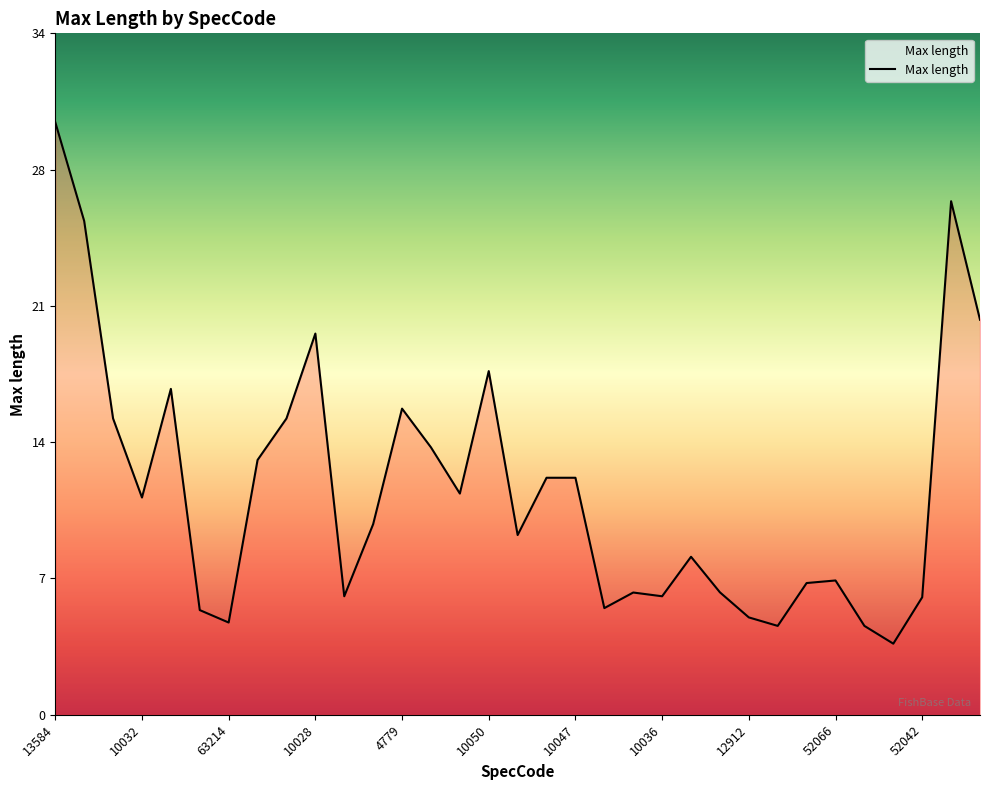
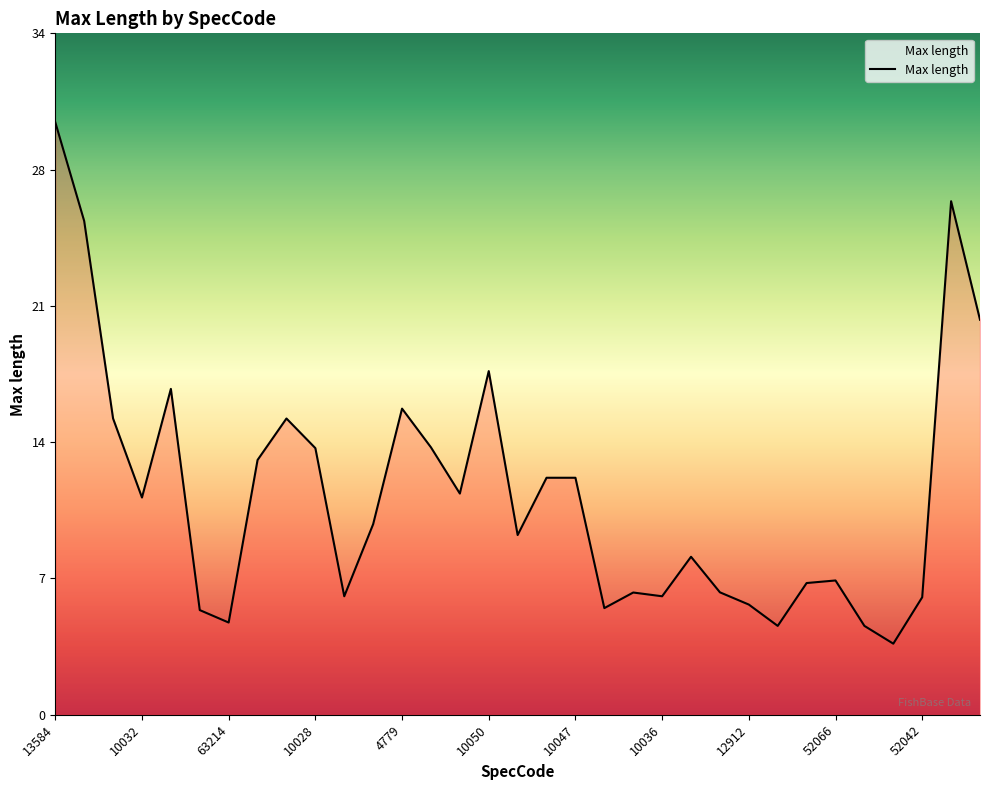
  {
    "13584": 30.0,
    "10032": 11.0,
    "63214": 4.7,
-   "10028": 19.3,
+   "10028": 13.5,
    "4779": 15.5,
    "10050": 17.4,
    "10047": 12.0,
    "10036": 6.0,
-   "12912": 4.9,
+   "12912": 5.6,
    "52066": 6.8,
    "52042": 6.0
  }
